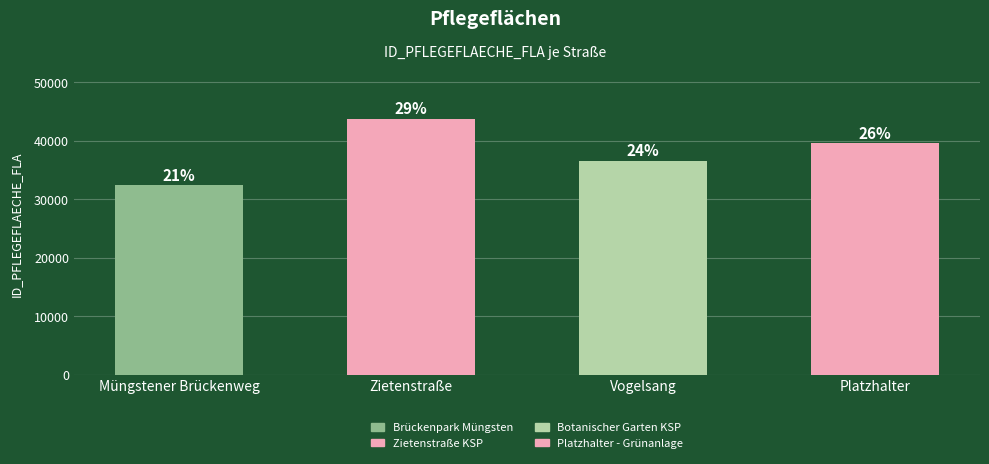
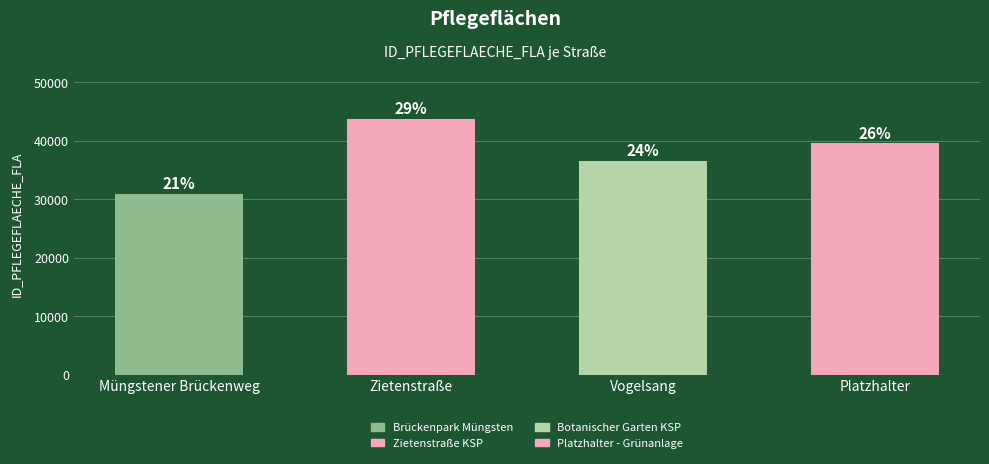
  {
-   "Müngstener Brückenweg": 32000
+   "Müngstener Brückenweg": 31000
  }
